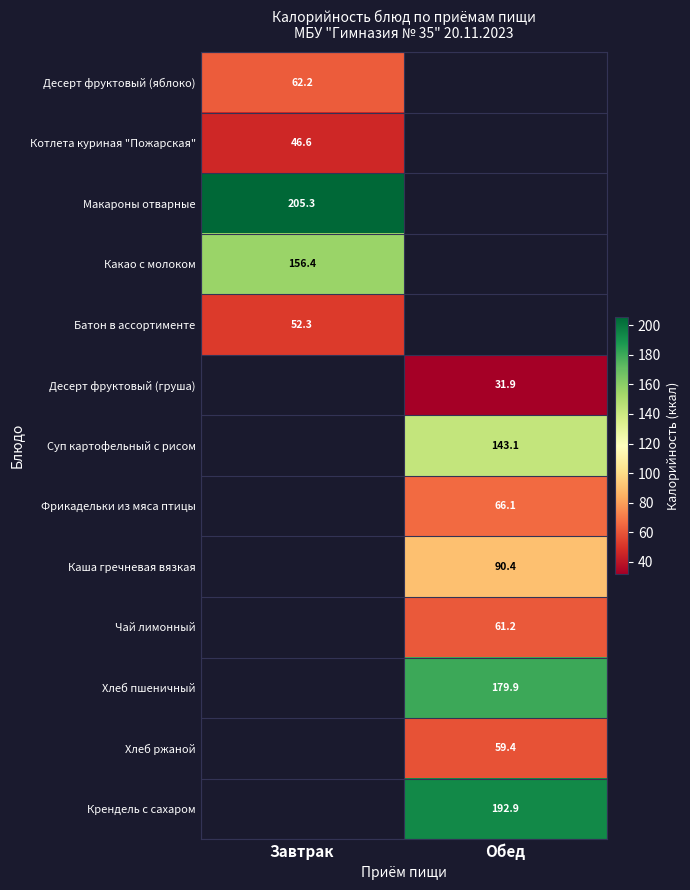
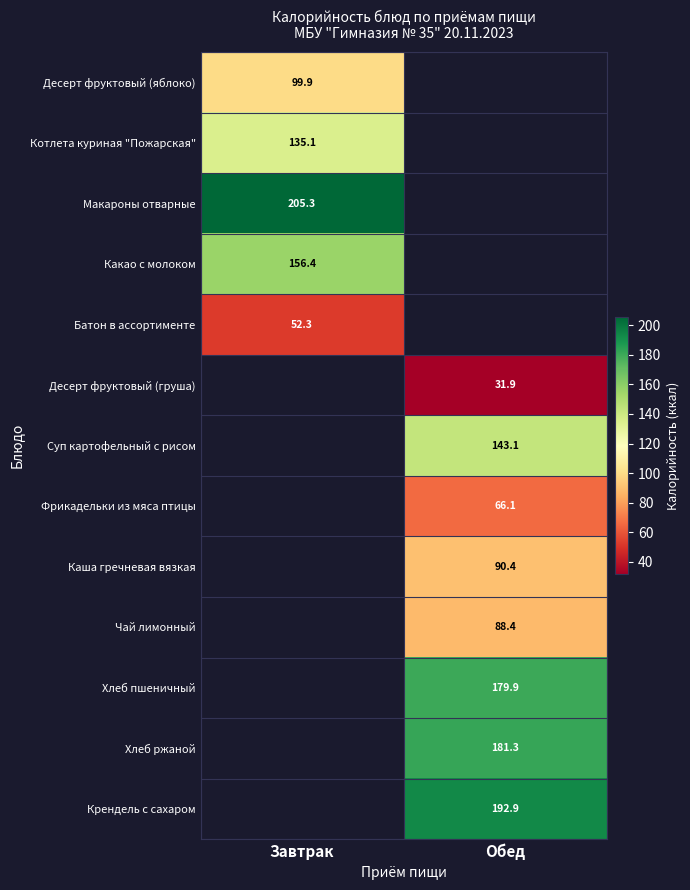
  {
    "Десерт фруктовый (яблоко)": {
-     "Завтрак": 62.2
+     "Завтрак": 99.9
    },
    "Котлета куриная \"Пожарская\"": {
-     "Завтрак": 46.6
+     "Завтрак": 135.1
    },
    "Макароны отварные": {
      "Завтрак": 205.3
    },
    "Какао с молоком": {
      "Завтрак": 156.4
    },
    "Батон в ассортименте": {
      "Завтрак": 52.3
    },
    "Десерт фруктовый (груша)": {
      "Обед": 31.9
    },
    "Суп картофельный с рисом": {
      "Обед": 143.1
    },
    "Фрикадельки из мяса птицы": {
      "Обед": 66.1
    },
    "Каша гречневая вязкая": {
      "Обед": 90.4
    },
    "Чай лимонный": {
-     "Обед": 61.2
+     "Обед": 88.4
    },
    "Хлеб пшеничный": {
      "Обед": 179.9
    },
    "Хлеб ржаной": {
-     "Обед": 59.4
+     "Обед": 181.3
    },
    "Крендель с сахаром": {
      "Обед": 192.9
    }
  }
